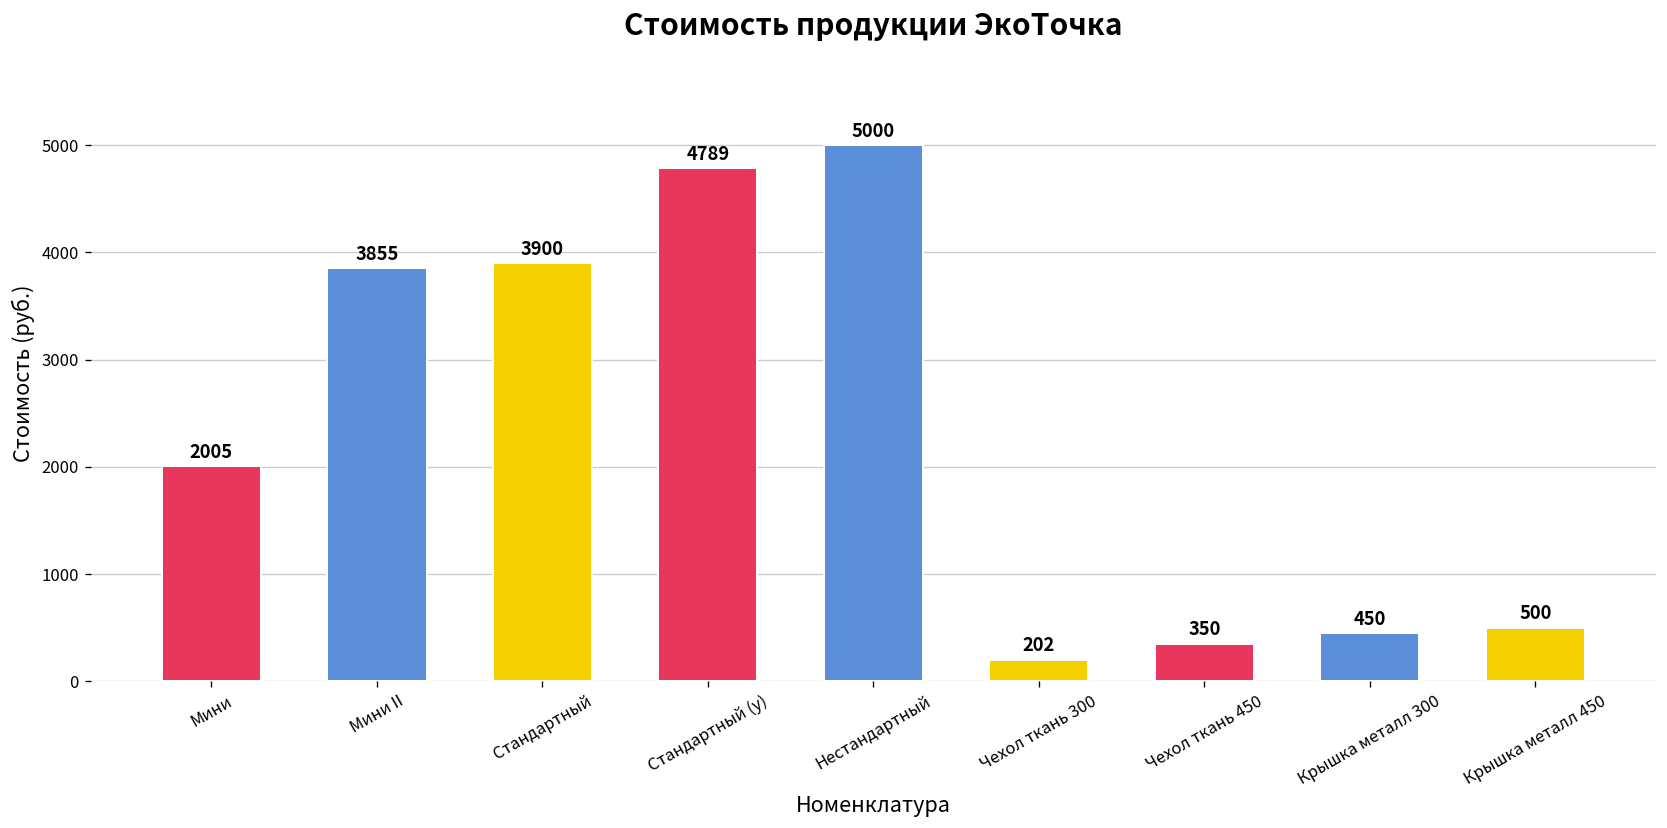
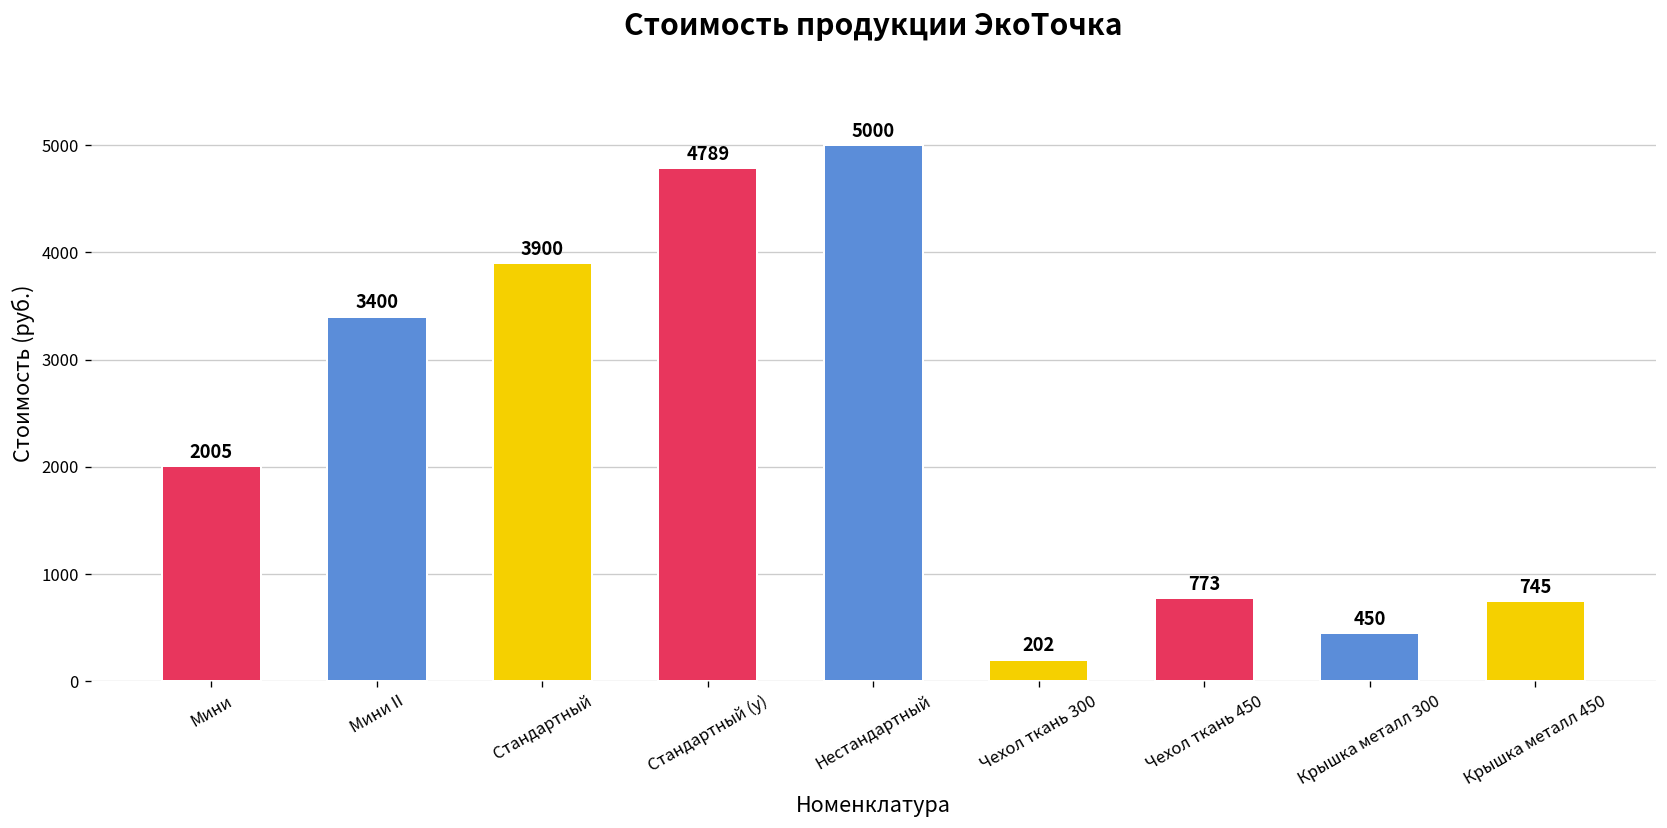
  {
    "Мини": 2005,
-   "Мини II": 3855,
+   "Мини II": 3400,
    "Стандартный": 3900,
    "Стандартный (у)": 4789,
    "Нестандартный": 5000,
    "Чехол ткань 300": 202,
-   "Чехол ткань 450": 350,
+   "Чехол ткань 450": 773,
    "Крышка металл 300": 450,
-   "Крышка металл 450": 500
+   "Крышка металл 450": 745
  }
